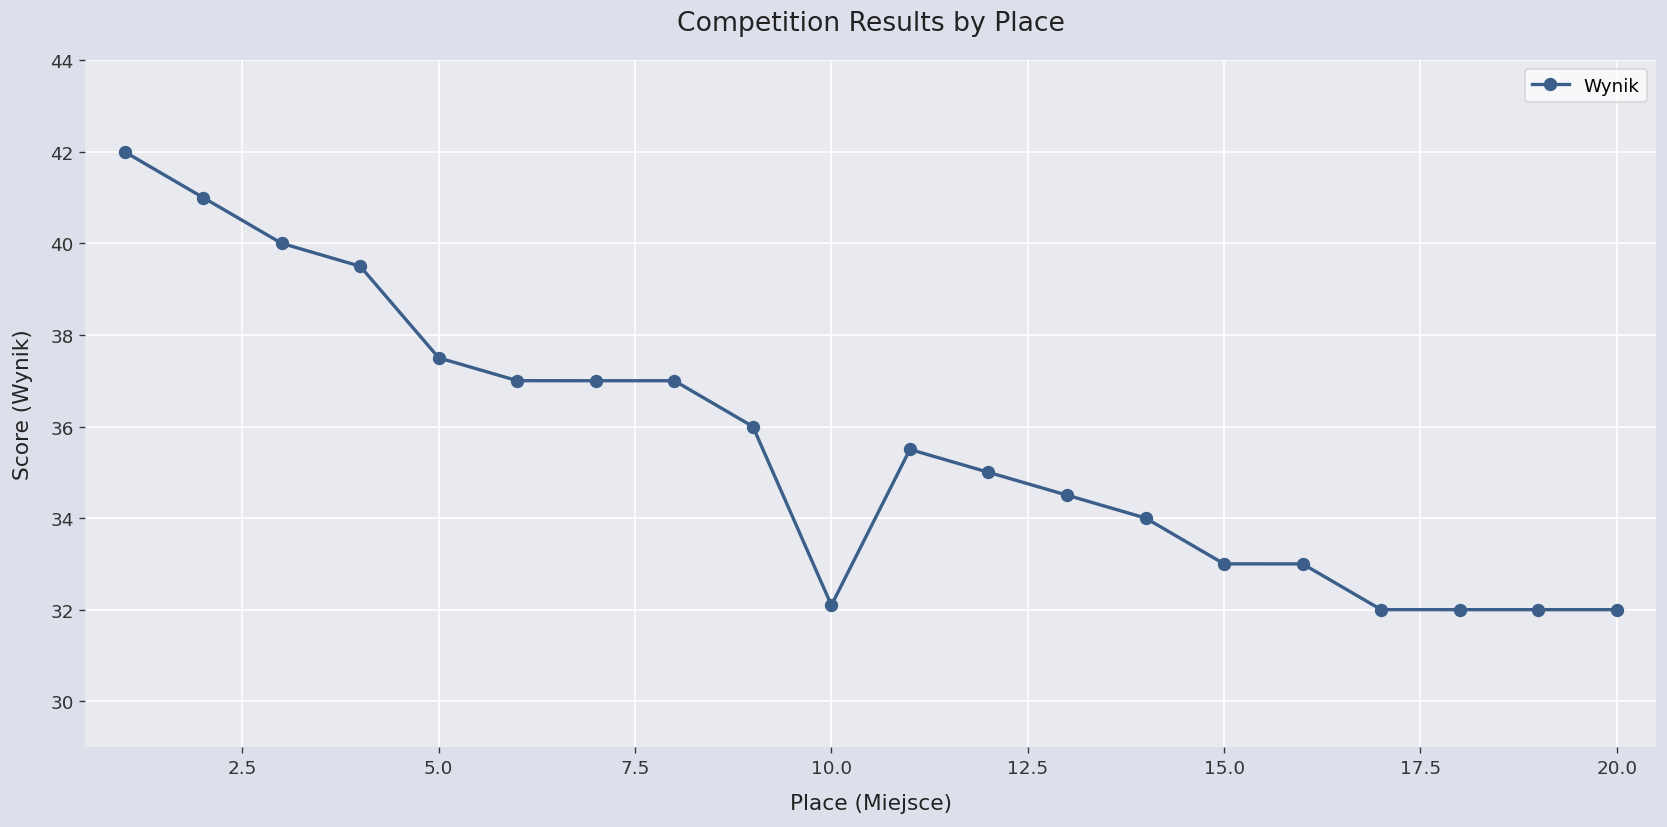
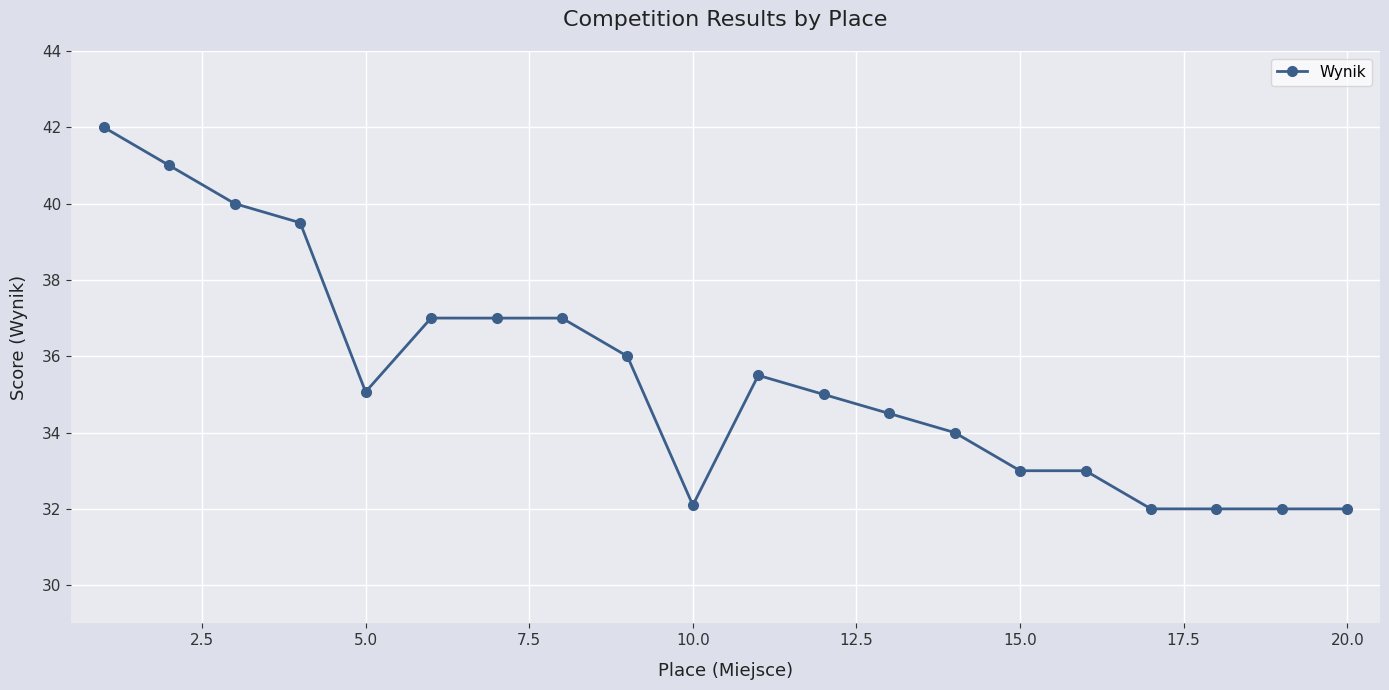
  {
-   "5.0": 37.5,
+   "5.0": 35.1,
    "10.0": 32.1,
    "15.0": 33.0,
    "20.0": 32.0
  }
